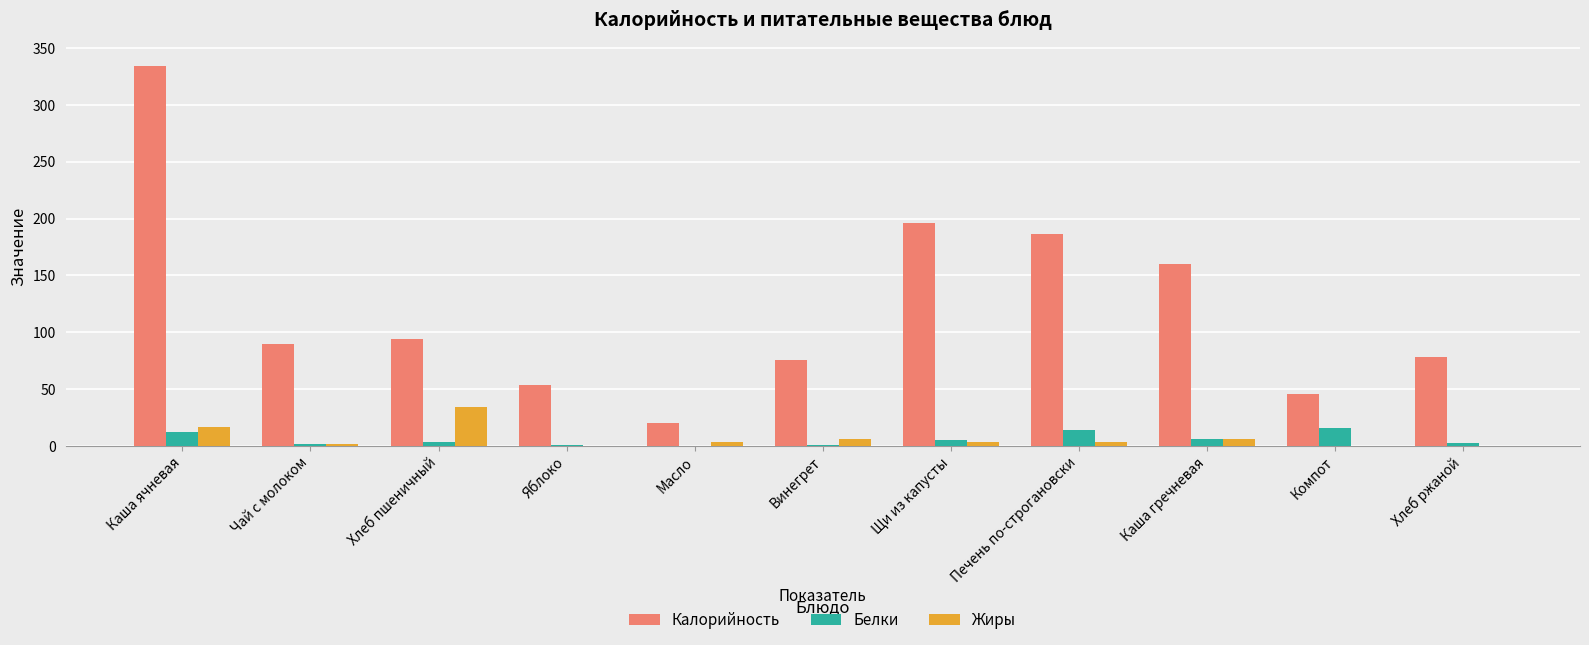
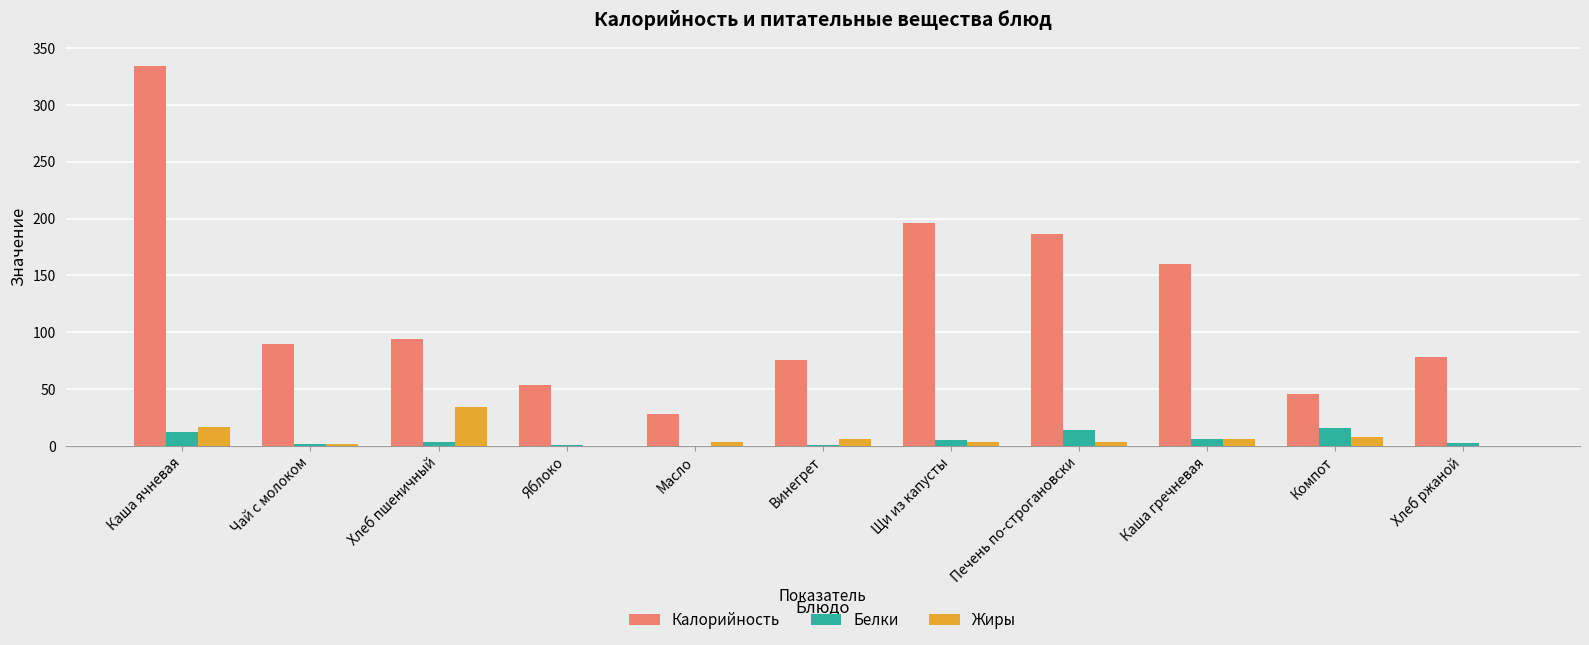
  {
    "Калорийность": {
      "Каша ячневая": 335,
      "Чай с молоком": 90,
      "Хлеб пшеничный": 94,
      "Яблоко": 53,
-     "Масло": 20,
+     "Масло": 28,
      "Винегрет": 75,
      "Щи из капусты": 196,
      "Печень по-строгановски": 187,
      "Каша гречневая": 160,
      "Компот": 46,
      "Хлеб ржаной": 78
    },
    "Белки": {
      "Каша ячневая": 13,
      "Хлеб пшеничный": 3,
      "Щи из капусты": 5,
      "Печень по-строгановски": 14,
      "Каша гречневая": 6,
      "Компот": 16
    },
    "Жиры": {
      "Каша ячневая": 17,
      "Хлеб пшеничный": 34,
      "Яблоко": 0,
      "Масло": 3,
      "Винегрет": 6,
      "Щи из капусты": 4,
      "Печень по-строгановски": 4,
      "Каша гречневая": 6,
-     "Компот": 0,
+     "Компот": 8,
      "Хлеб ржаной": 0
    }
  }
